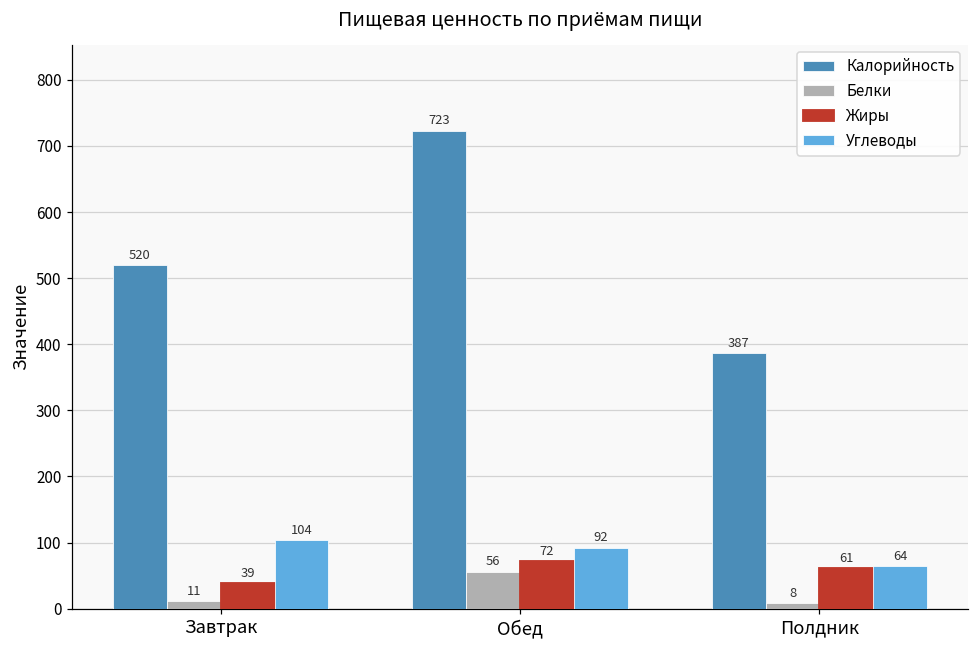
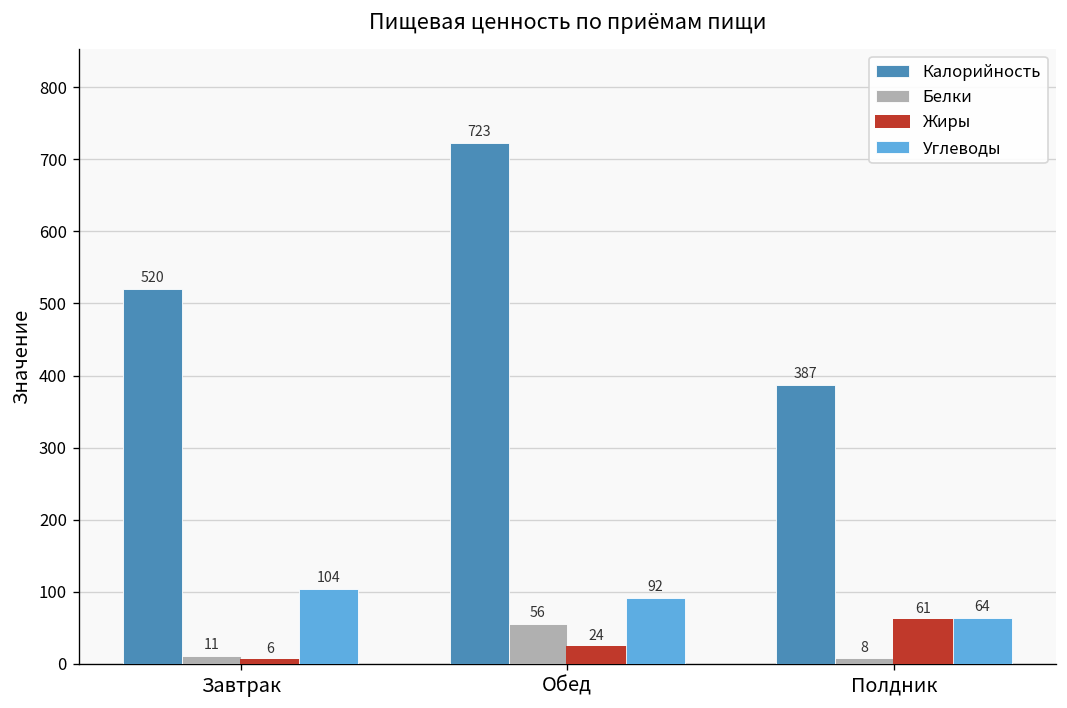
  {
    "Белки": {
      "Завтрак": 11,
      "Обед": 56,
      "Полдник": 8
    },
    "Жиры": {
-     "Завтрак": 39,
-     "Обед": 72,
+     "Завтрак": 6,
+     "Обед": 24,
      "Полдник": 61
    }
  }
